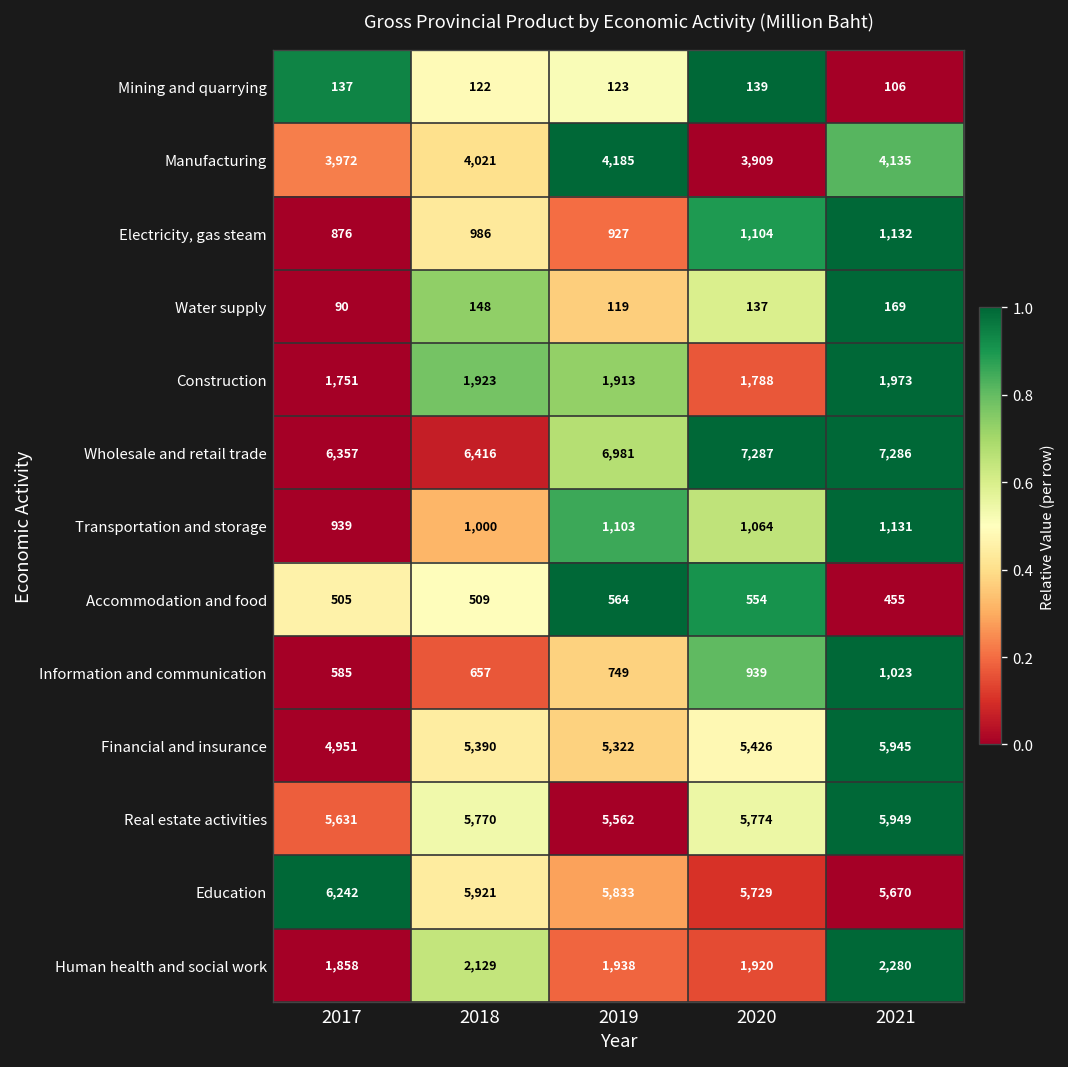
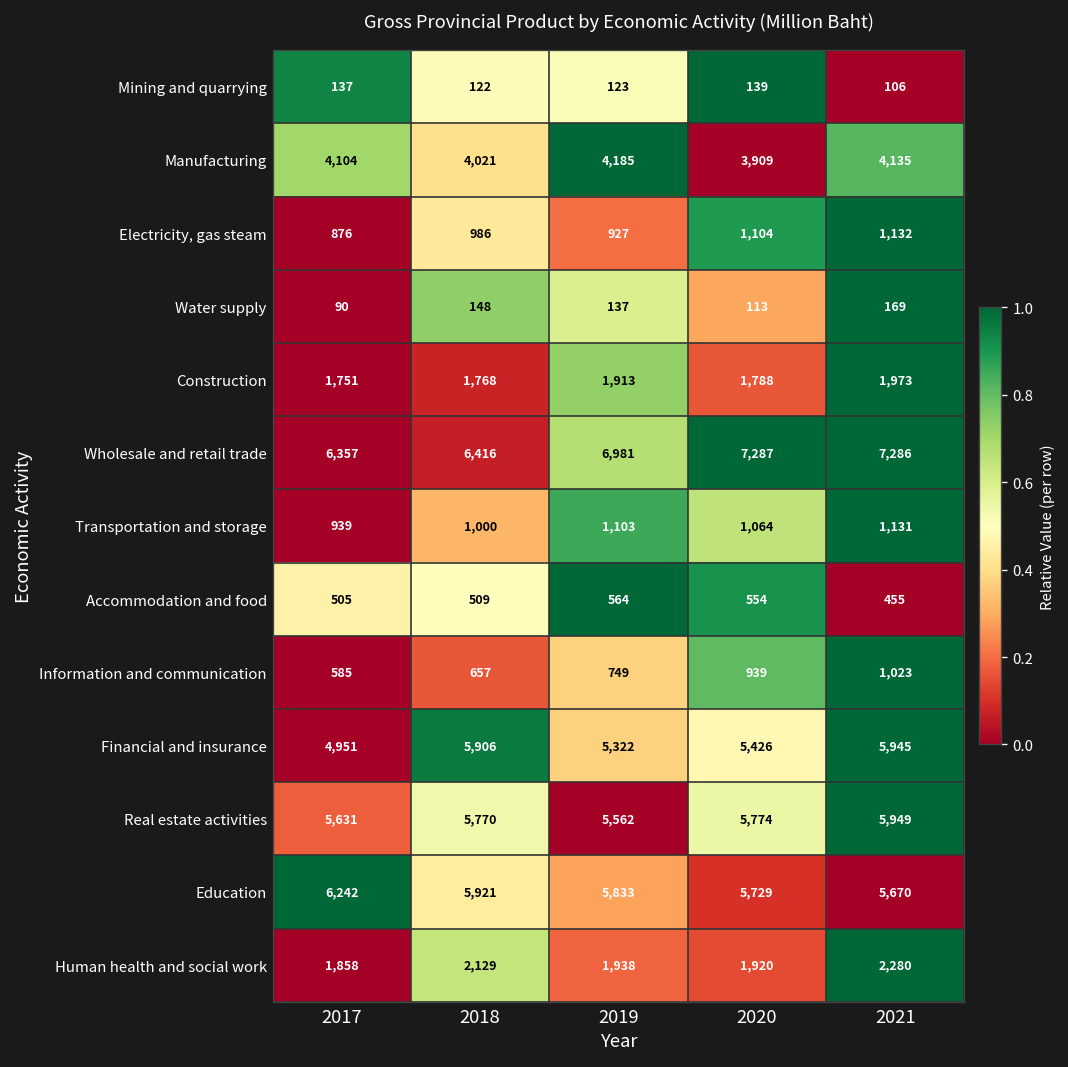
  {
    "Mining and quarrying": {
      "2017": "137",
      "2018": "122",
      "2019": "123",
      "2020": "139",
      "2021": "106"
    },
    "Manufacturing": {
-     "2017": "3,972",
+     "2017": "4,104",
      "2018": "4,021",
      "2019": "4,185",
      "2020": "3,909",
      "2021": "4,135"
    },
    "Electricity, gas steam": {
      "2017": "876",
      "2018": "986",
      "2019": "927",
      "2020": "1,104",
      "2021": "1,132"
    },
    "Water supply": {
      "2017": "90",
      "2018": "148",
-     "2019": "119",
-     "2020": "137",
+     "2019": "137",
+     "2020": "113",
      "2021": "169"
    },
    "Construction": {
      "2017": "1,751",
-     "2018": "1,923",
+     "2018": "1,768",
      "2019": "1,913",
      "2020": "1,788",
      "2021": "1,973"
    },
    "Wholesale and retail trade": {
      "2017": "6,357",
      "2018": "6,416",
      "2019": "6,981",
      "2020": "7,287",
      "2021": "7,286"
    },
    "Transportation and storage": {
      "2017": "939",
      "2018": "1,000",
      "2019": "1,103",
      "2020": "1,064",
      "2021": "1,131"
    },
    "Accommodation and food": {
      "2017": "505",
      "2018": "509",
      "2019": "564",
      "2020": "554",
      "2021": "455"
    },
    "Information and communication": {
      "2017": "585",
      "2018": "657",
      "2019": "749",
      "2020": "939",
      "2021": "1,023"
    },
    "Financial and insurance": {
      "2017": "4,951",
-     "2018": "5,390",
+     "2018": "5,906",
      "2019": "5,322",
      "2020": "5,426",
      "2021": "5,945"
    },
    "Real estate activities": {
      "2017": "5,631",
      "2018": "5,770",
      "2019": "5,562",
      "2020": "5,774",
      "2021": "5,949"
    },
    "Education": {
      "2017": "6,242",
      "2018": "5,921",
      "2019": "5,833",
      "2020": "5,729",
      "2021": "5,670"
    },
    "Human health and social work": {
      "2017": "1,858",
      "2018": "2,129",
      "2019": "1,938",
      "2020": "1,920",
      "2021": "2,280"
    }
  }
